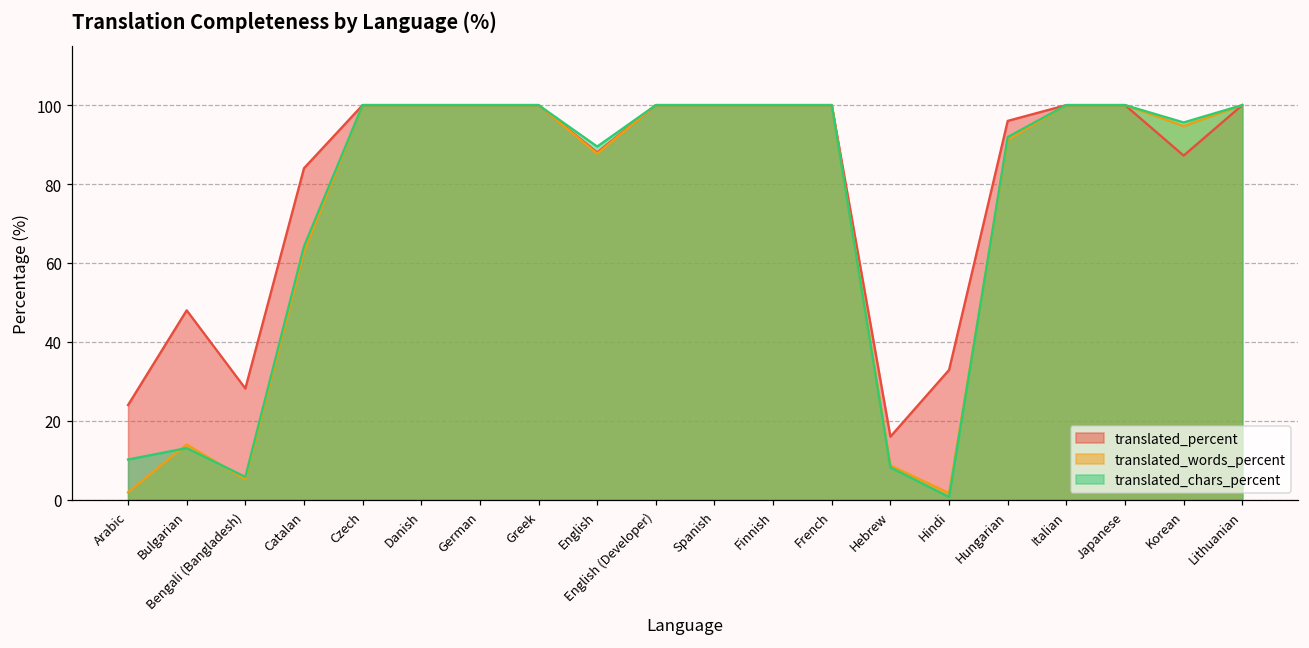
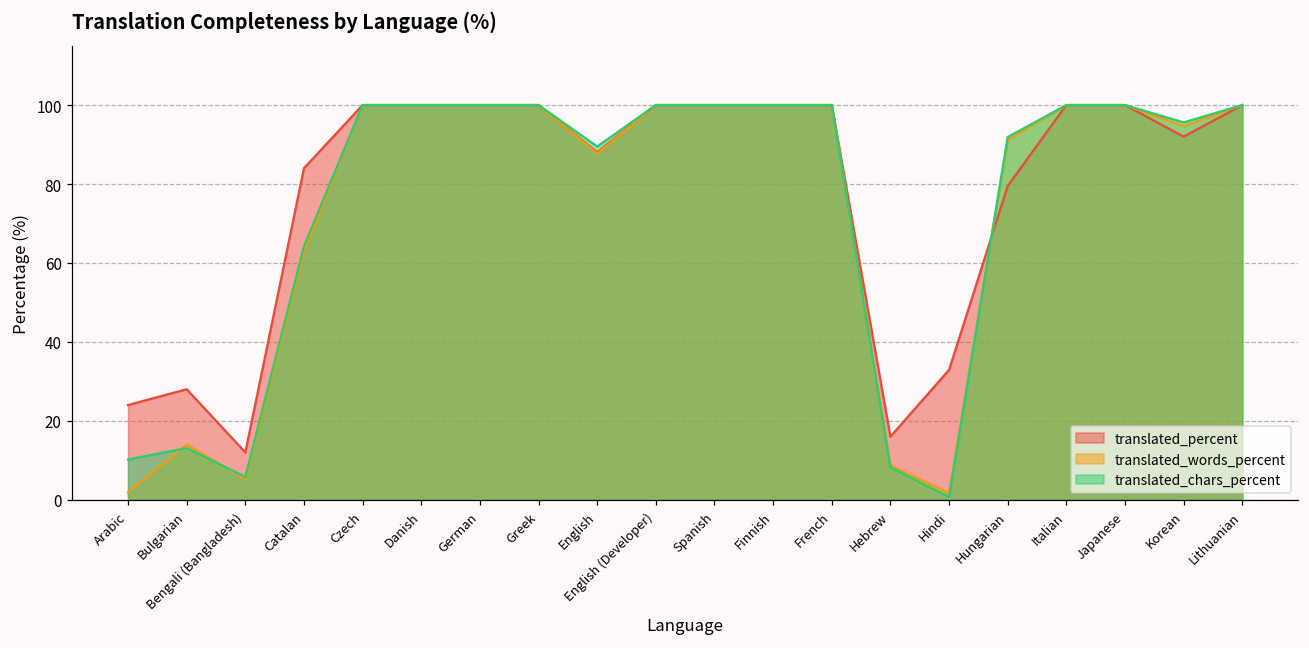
  {
    "translated_percent": {
      "Arabic": 24,
-     "Bulgarian": 48,
-     "Bengali (Bangladesh)": 28,
+     "Bulgarian": 28,
+     "Bengali (Bangladesh)": 12,
      "Catalan": 84,
      "Hebrew": 16,
      "Hindi": 33,
-     "Hungarian": 96,
-     "Korean": 87
+     "Hungarian": 80,
+     "Korean": 92
    },
    "translated_words_percent": {
      "Arabic": 2,
      "Bulgarian": 14,
      "Catalan": 63,
      "Hindi": 2,
      "Korean": 95
    },
    "translated_chars_percent": {
      "Arabic": 10,
      "Bulgarian": 13,
      "Catalan": 64,
      "English": 90,
      "Hindi": 1,
      "Korean": 96
    }
  }
